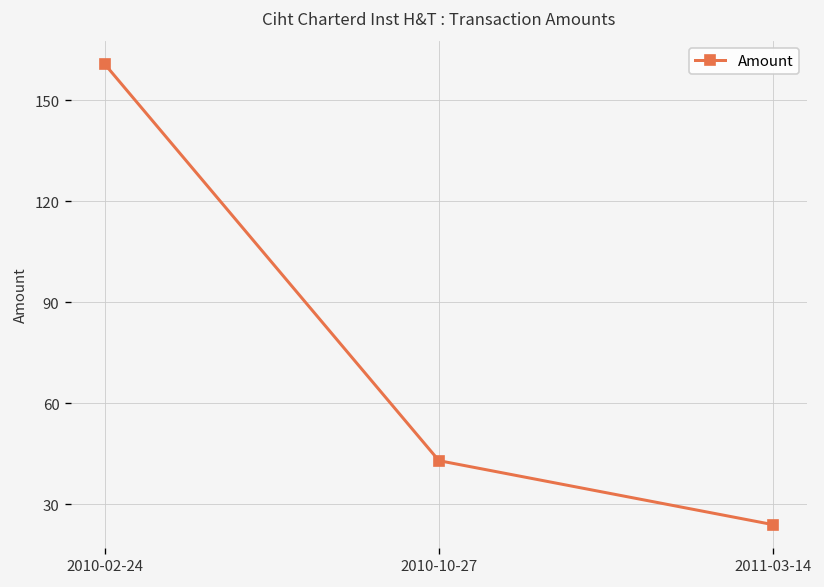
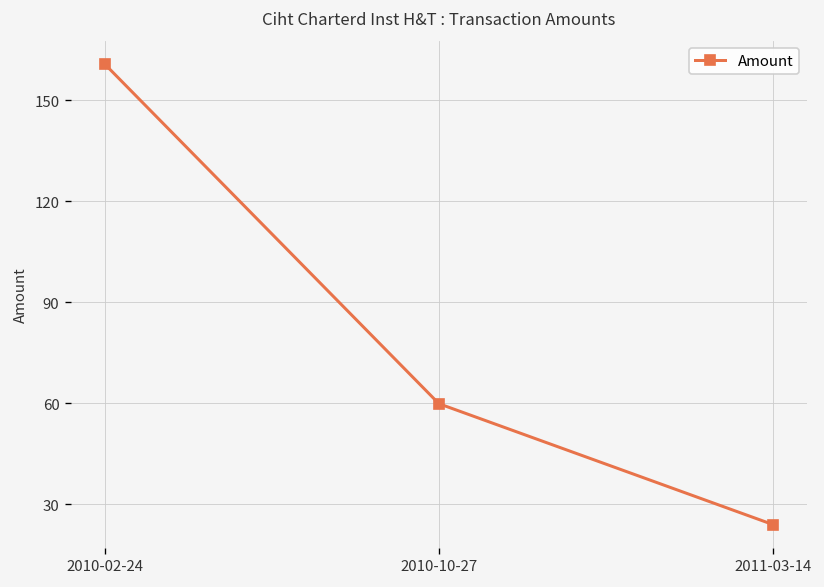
  {
    "2010-02-24": 161,
-   "2010-10-27": 43,
+   "2010-10-27": 60,
    "2011-03-14": 24
  }
